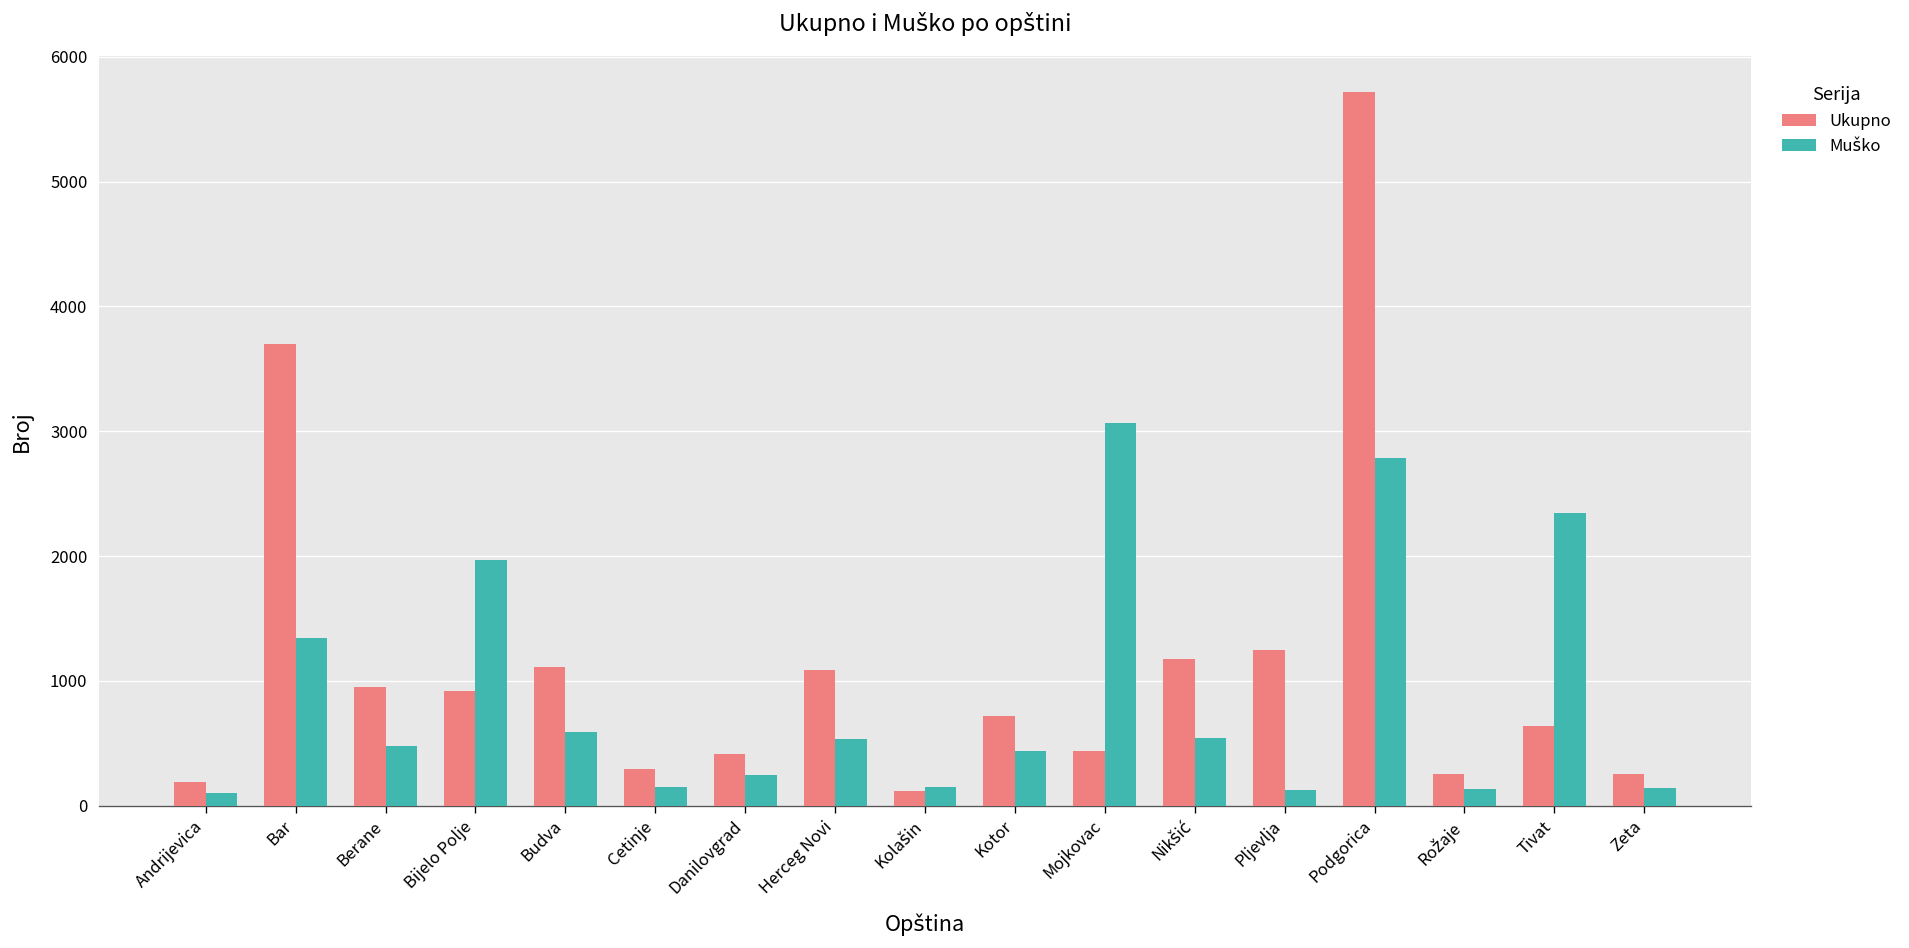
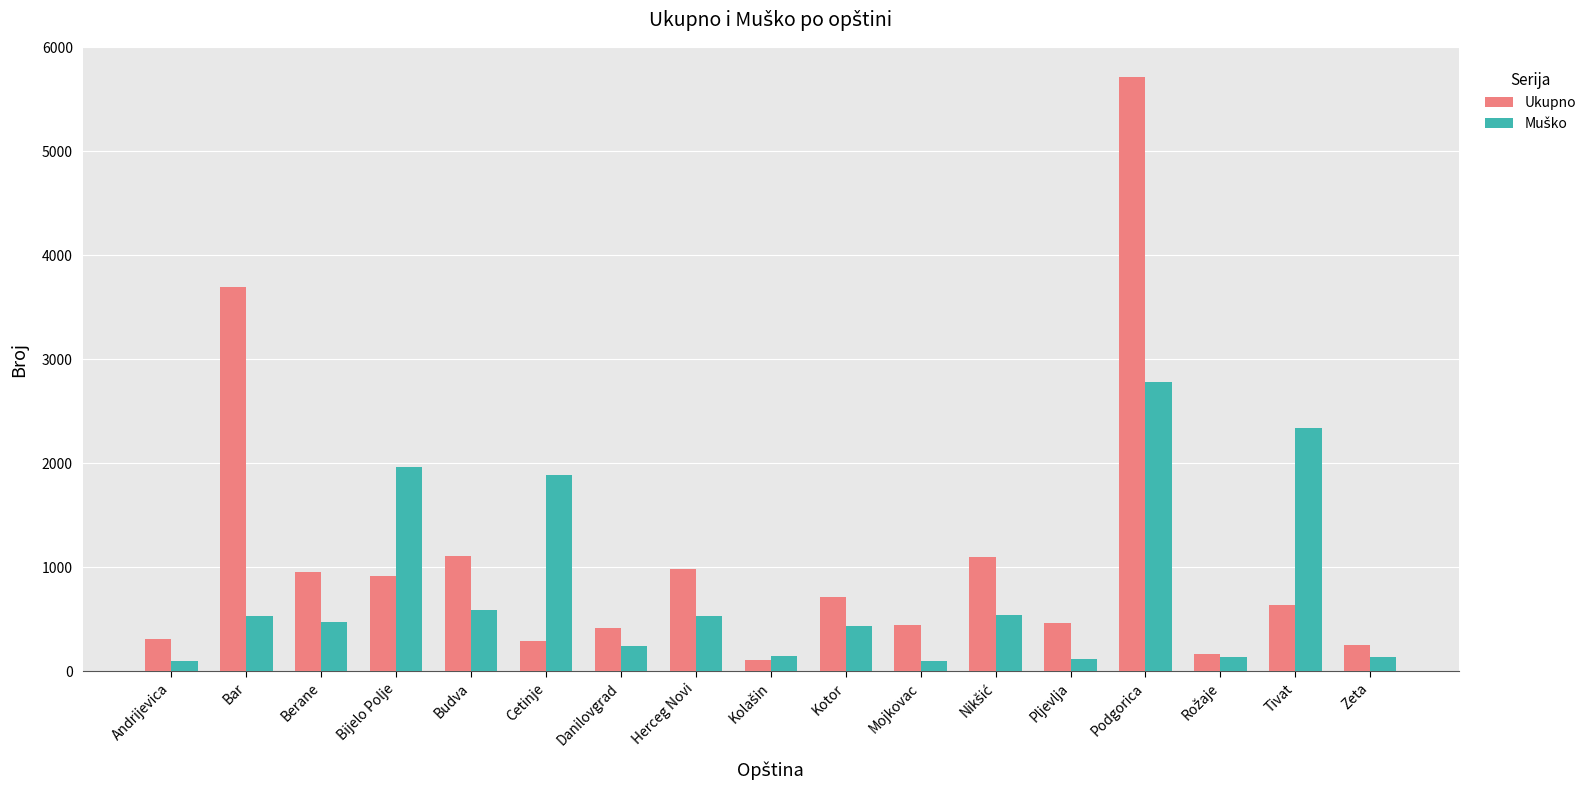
  {
    "Ukupno": {
-     "Andrijevica": 190,
+     "Andrijevica": 310,
      "Bar": 3700,
      "Berane": 950,
      "Bijelo Polje": 920,
      "Budva": 1110,
      "Cetinje": 290,
      "Danilovgrad": 410,
-     "Herceg Novi": 1090,
+     "Herceg Novi": 990,
      "Kolašin": 110,
      "Kotor": 720,
      "Mojkovac": 440,
-     "Nikšić": 1180,
-     "Pljevlja": 1250,
+     "Nikšić": 1100,
+     "Pljevlja": 470,
      "Podgorica": 5720,
-     "Rožaje": 260,
+     "Rožaje": 170,
      "Tivat": 640,
      "Zeta": 260
    },
    "Muško": {
      "Andrijevica": 110,
-     "Bar": 1350,
+     "Bar": 530,
      "Berane": 480,
      "Bijelo Polje": 1970,
      "Budva": 590,
-     "Cetinje": 150,
+     "Cetinje": 1890,
      "Danilovgrad": 250,
      "Herceg Novi": 530,
      "Kolašin": 150,
      "Kotor": 440,
-     "Mojkovac": 3060,
+     "Mojkovac": 100,
      "Nikšić": 540,
      "Pljevlja": 120,
      "Podgorica": 2790,
      "Rožaje": 130,
      "Tivat": 2340,
      "Zeta": 140
    }
  }
